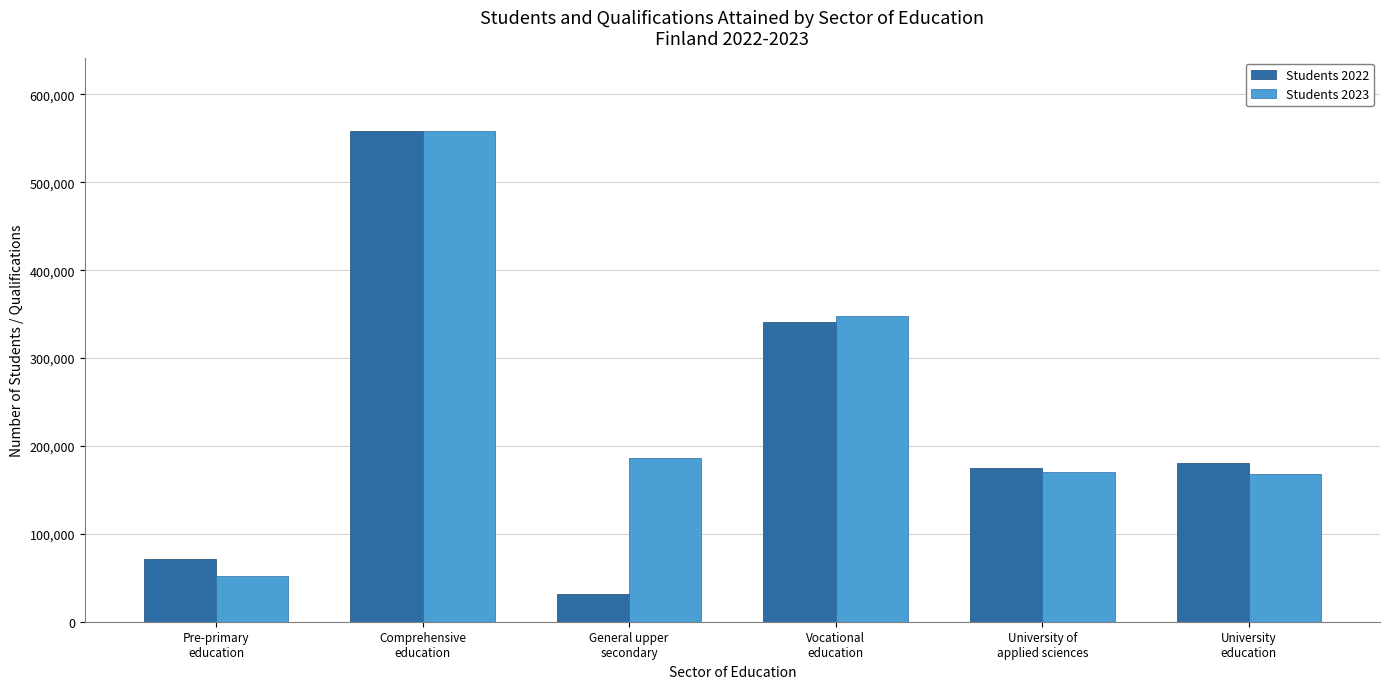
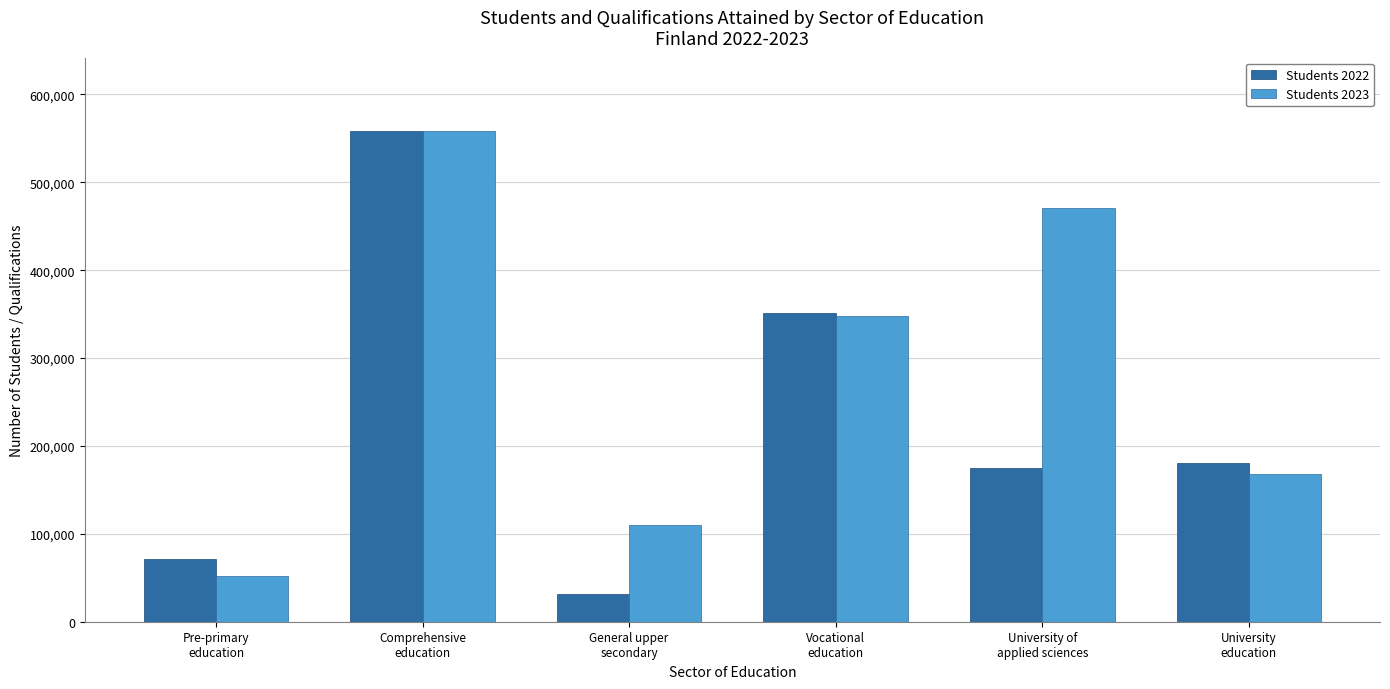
  {
    "Students 2022": {
      "Pre-primary education": "70,000",
      "Comprehensive education": "560,000",
      "General upper secondary": "30,000",
-     "Vocational education": "340,000",
+     "Vocational education": "350,000",
      "University of applied sciences": "180,000",
      "University education": "180,000"
    },
    "Students 2023": {
      "Pre-primary education": "50,000",
      "Comprehensive education": "560,000",
-     "General upper secondary": "190,000",
+     "General upper secondary": "110,000",
      "Vocational education": "350,000",
-     "University of applied sciences": "170,000",
+     "University of applied sciences": "470,000",
      "University education": "170,000"
    }
  }
